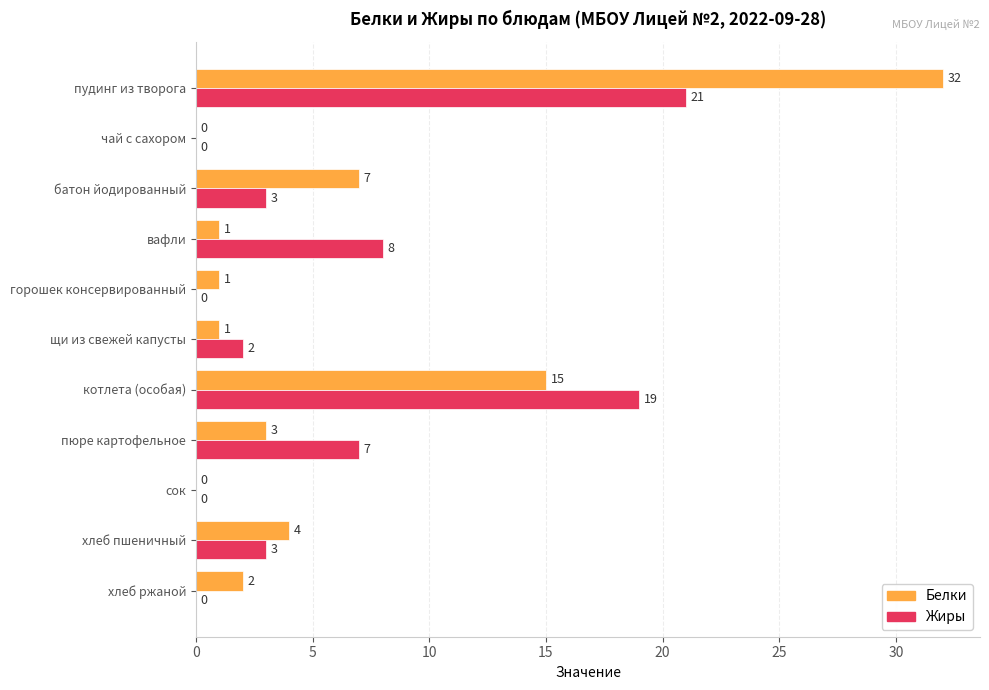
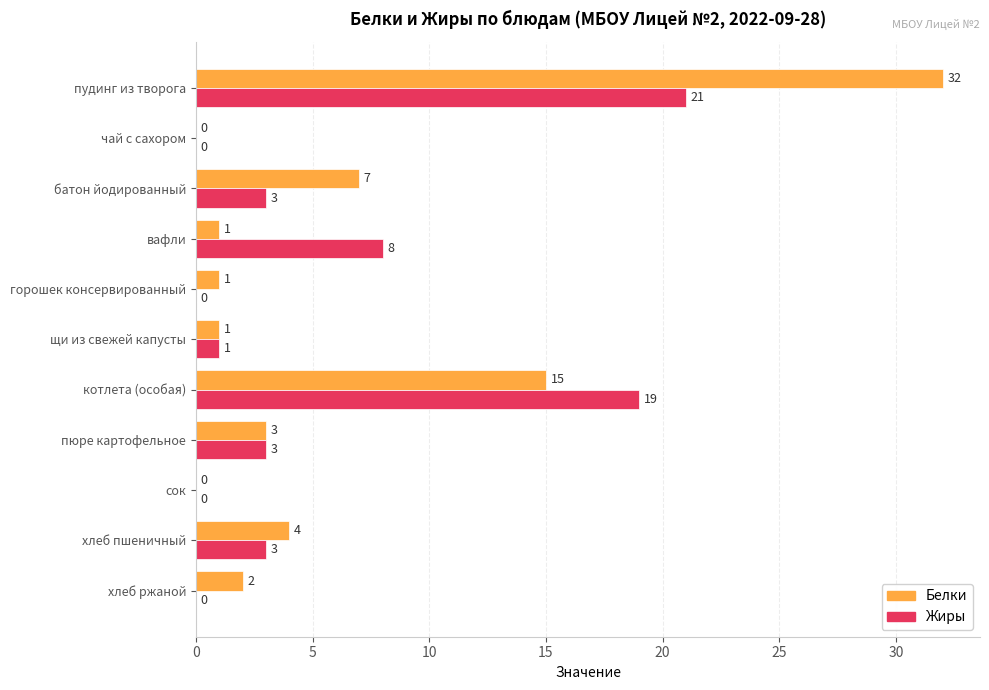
  {
    "Белки": {
      "пудинг из творога": 32,
      "чай с сахором": 0,
      "батон йодированный": 7,
      "вафли": 1,
      "горошек консервированный": 1,
      "щи из свежей капусты": 1,
      "котлета (особая)": 15,
      "пюре картофельное": 3,
      "сок": 0,
      "хлеб пшеничный": 4,
      "хлеб ржаной": 2
    },
    "Жиры": {
      "пудинг из творога": 21,
      "чай с сахором": 0,
      "батон йодированный": 3,
      "вафли": 8,
      "горошек консервированный": 0,
-     "щи из свежей капусты": 2,
+     "щи из свежей капусты": 1,
      "котлета (особая)": 19,
-     "пюре картофельное": 7,
+     "пюре картофельное": 3,
      "сок": 0,
      "хлеб пшеничный": 3,
      "хлеб ржаной": 0
    }
  }
